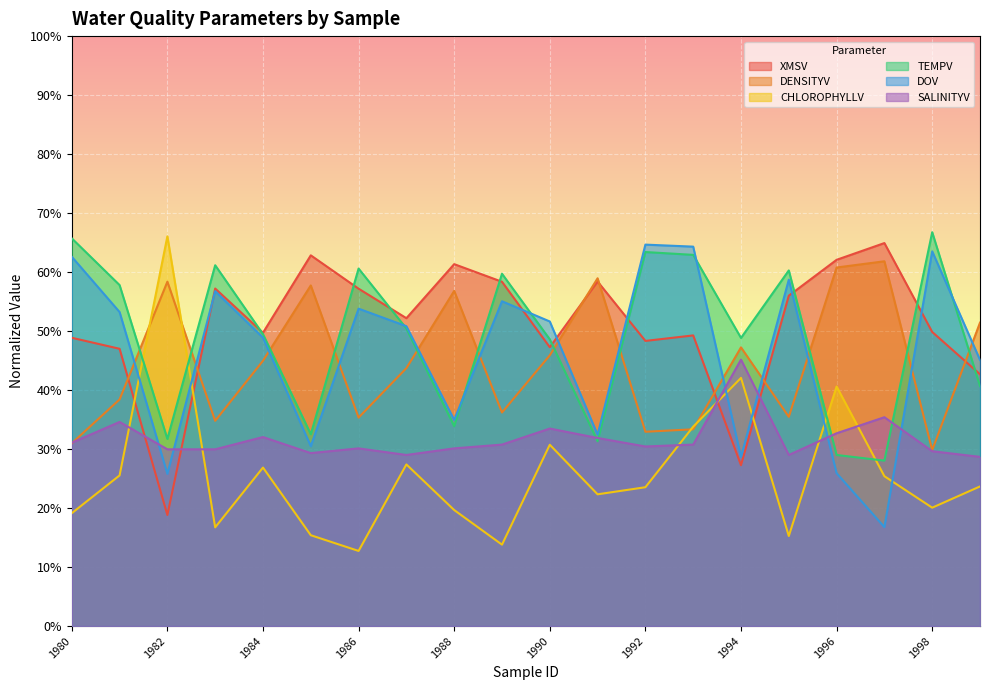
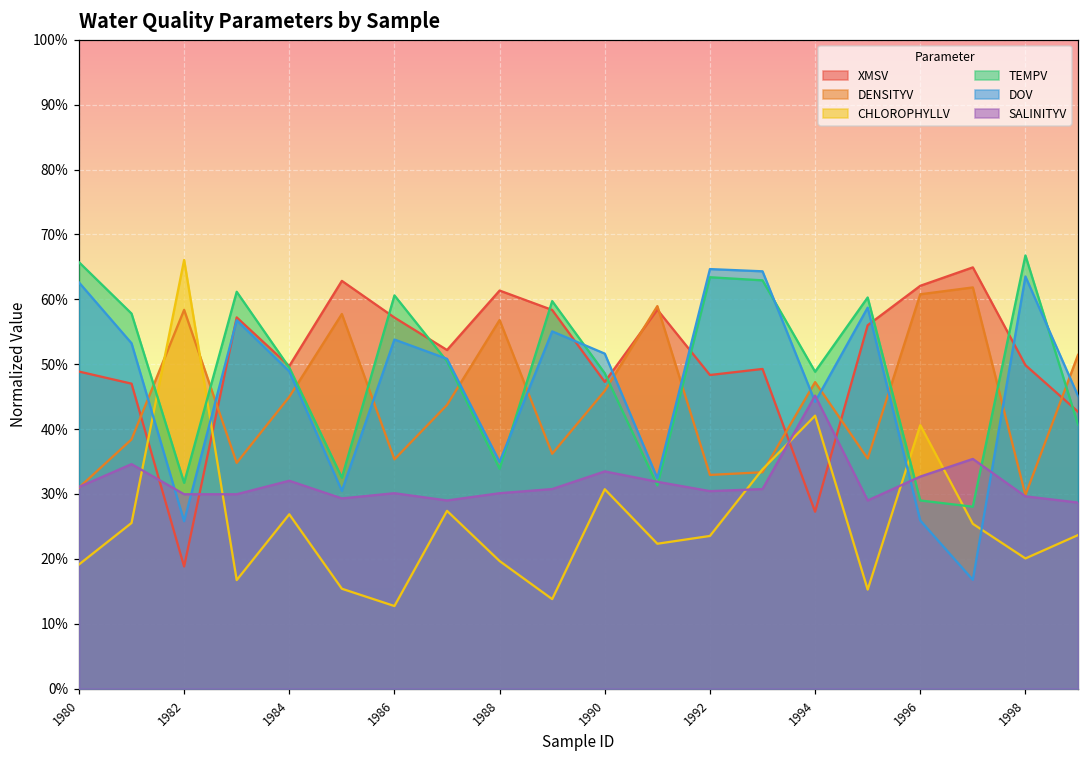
  {
    "CHLOROPHYLLV": {
      "1980": "19%",
      "1982": "66%",
      "1984": "27%",
      "1986": "13%",
      "1988": "20%",
      "1990": "31%",
      "1992": "24%",
      "1994": "42%",
      "1996": "41%",
      "1998": "20%"
    },
    "TEMPV": {
      "1980": "66%",
      "1982": "32%",
      "1986": "61%",
      "1988": "34%",
      "1990": "49%",
      "1992": "63%",
      "1994": "49%",
      "1996": "29%",
      "1998": "67%"
    },
    "DOV": {
      "1980": "63%",
      "1982": "26%",
      "1984": "49%",
      "1986": "54%",
      "1988": "35%",
      "1990": "52%",
      "1992": "65%",
-     "1994": "29%",
+     "1994": "44%",
      "1996": "26%",
      "1998": "64%"
    },
    "SALINITYV": {
      "1982": "30%",
      "1984": "32%",
      "1986": "30%",
      "1988": "30%",
      "1990": "33%",
      "1992": "30%",
      "1994": "45%",
      "1996": "33%"
    }
  }
